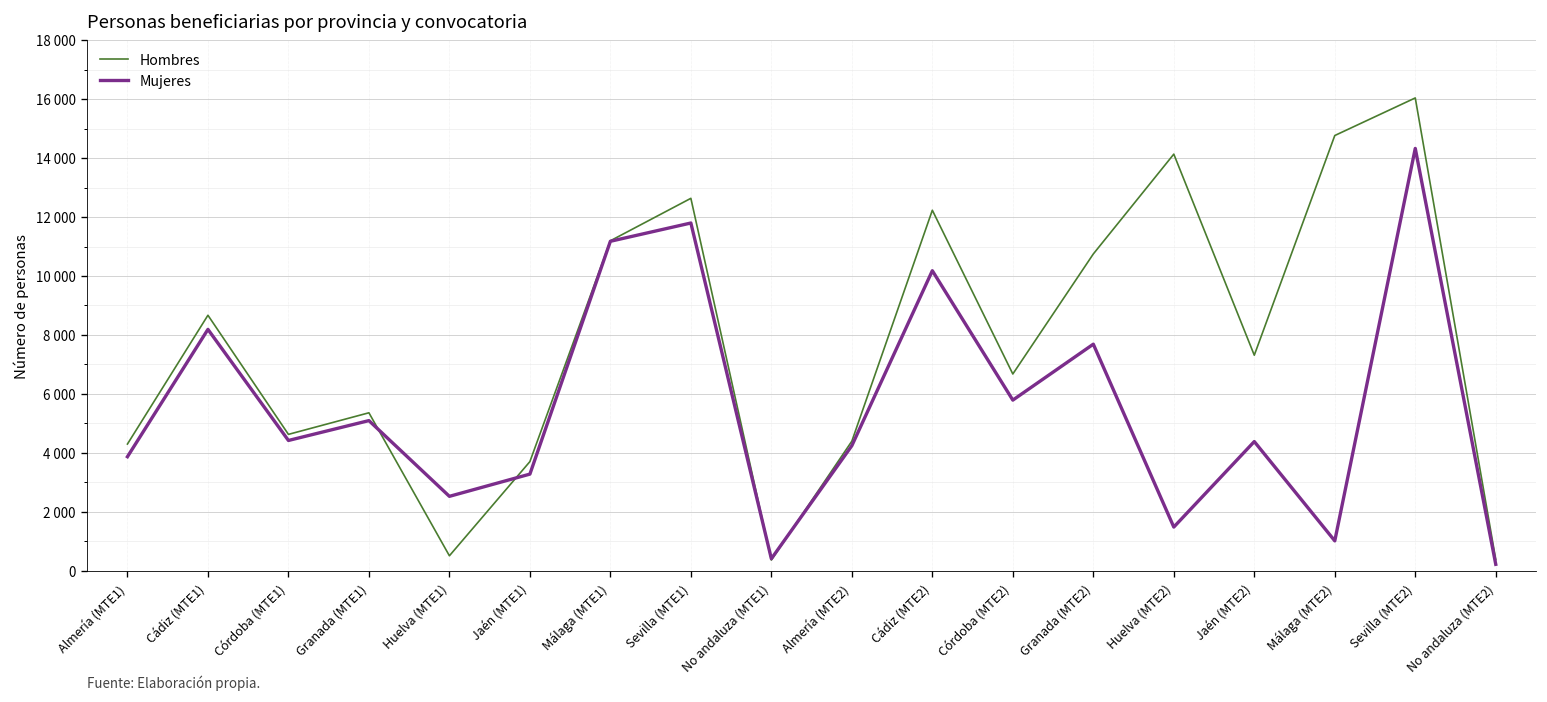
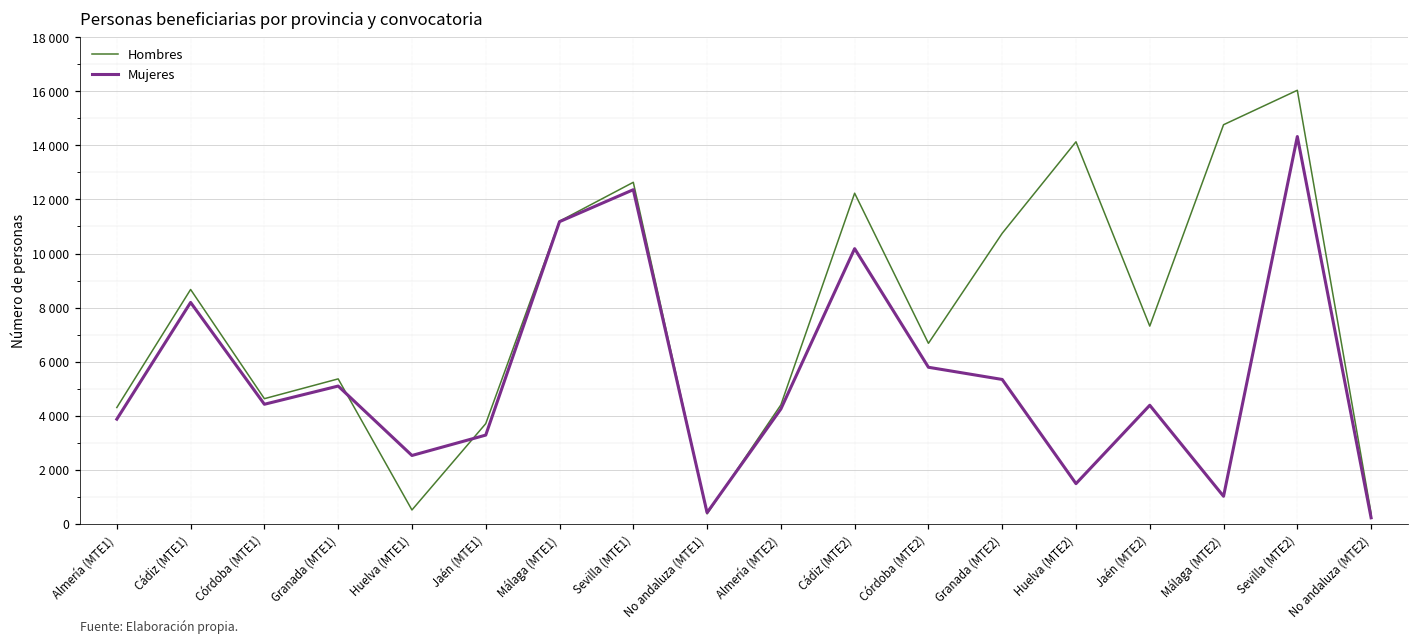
  {
    "Hombres": {
      "Almería (MTE1)": 4300,
      "Cádiz (MTE1)": 8700,
      "Córdoba (MTE1)": 4600,
      "Granada (MTE1)": 5400,
      "Huelva (MTE1)": 500,
      "Jaén (MTE1)": 3700,
      "Sevilla (MTE1)": 12600,
      "Almería (MTE2)": 4400,
      "Cádiz (MTE2)": 12200,
      "Córdoba (MTE2)": 6700,
      "Granada (MTE2)": 10700,
      "Huelva (MTE2)": 14100,
      "Jaén (MTE2)": 7300,
      "Málaga (MTE2)": 14800,
      "Sevilla (MTE2)": 16000,
      "No andaluza (MTE2)": 400
    },
    "Mujeres": {
      "Almería (MTE1)": 3900,
      "Cádiz (MTE1)": 8200,
      "Córdoba (MTE1)": 4400,
      "Granada (MTE1)": 5100,
      "Huelva (MTE1)": 2500,
      "Jaén (MTE1)": 3300,
-     "Sevilla (MTE1)": 11800,
+     "Sevilla (MTE1)": 12400,
      "Almería (MTE2)": 4200,
      "Cádiz (MTE2)": 10200,
      "Córdoba (MTE2)": 5800,
-     "Granada (MTE2)": 7700,
+     "Granada (MTE2)": 5300,
      "Huelva (MTE2)": 1500,
      "Jaén (MTE2)": 4400,
      "Málaga (MTE2)": 1000,
      "Sevilla (MTE2)": 14300,
      "No andaluza (MTE2)": 200
    }
  }
